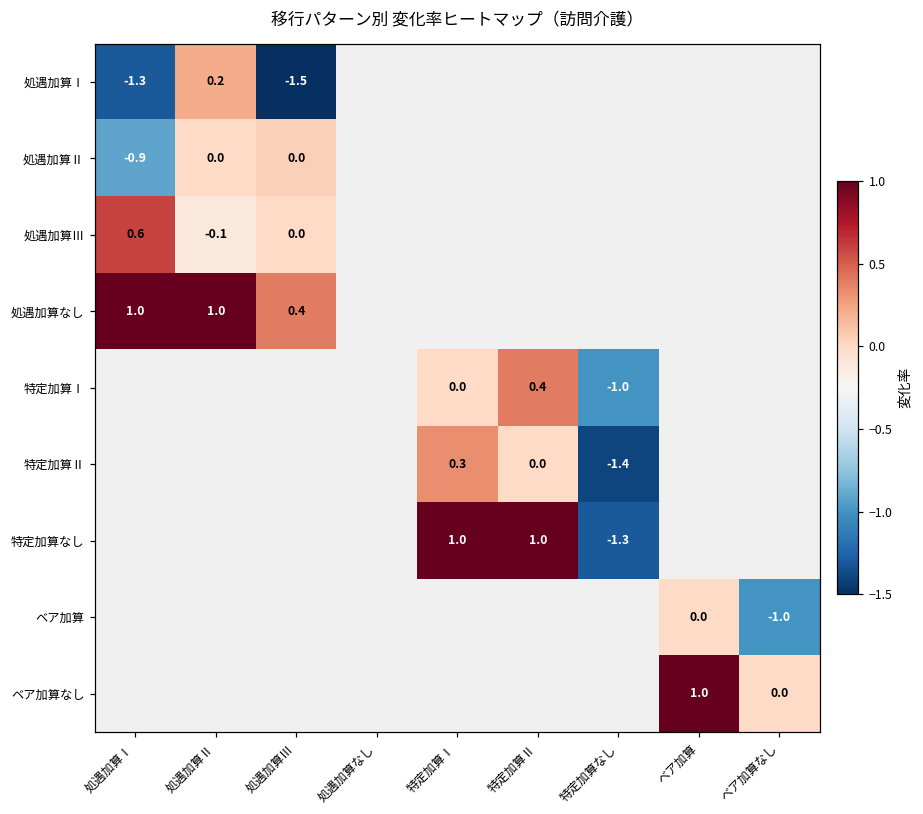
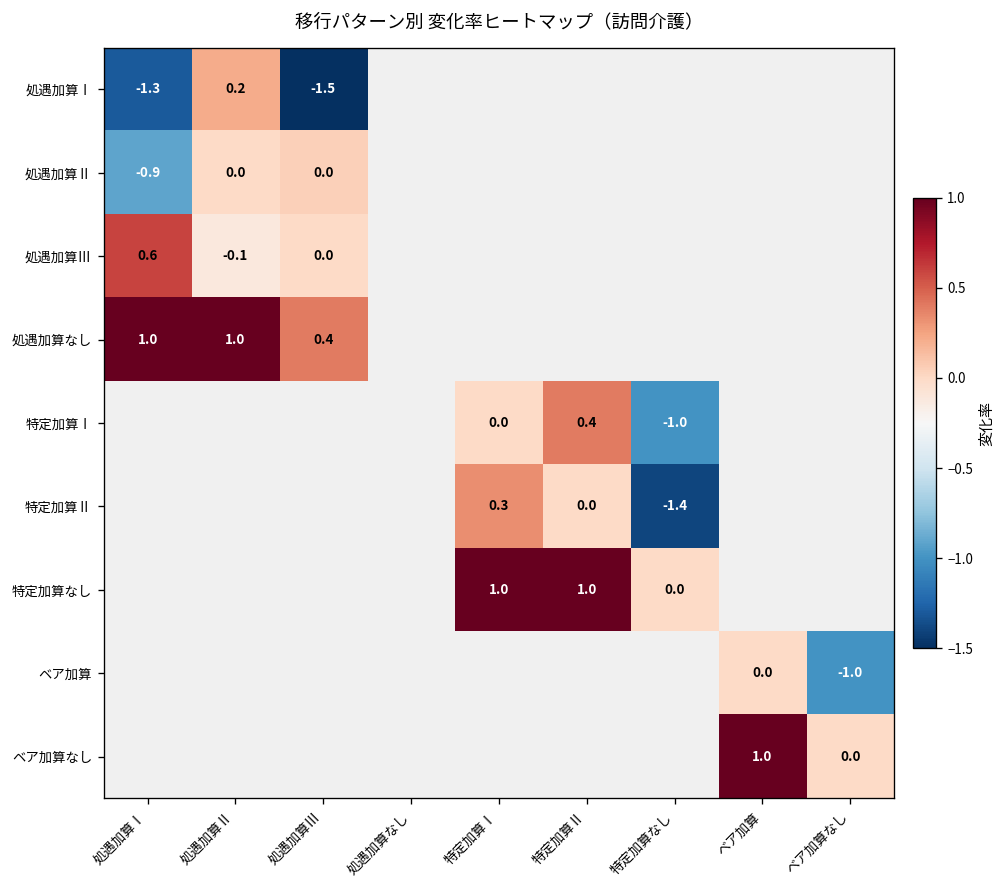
  {
    "処遇加算Ⅰ": {
      "処遇加算Ⅰ": -1.3,
      "処遇加算Ⅱ": 0.2,
      "処遇加算Ⅲ": -1.5
    },
    "処遇加算Ⅱ": {
      "処遇加算Ⅰ": -0.9,
      "処遇加算Ⅱ": 0.0,
      "処遇加算Ⅲ": 0.0
    },
    "処遇加算Ⅲ": {
      "処遇加算Ⅰ": 0.6,
      "処遇加算Ⅱ": -0.1,
      "処遇加算Ⅲ": 0.0
    },
    "処遇加算なし": {
      "処遇加算Ⅰ": 1.0,
      "処遇加算Ⅱ": 1.0,
      "処遇加算Ⅲ": 0.4
    },
    "特定加算Ⅰ": {
      "特定加算Ⅰ": 0.0,
      "特定加算Ⅱ": 0.4,
      "特定加算なし": -1.0
    },
    "特定加算Ⅱ": {
      "特定加算Ⅰ": 0.3,
      "特定加算Ⅱ": 0.0,
      "特定加算なし": -1.4
    },
    "特定加算なし": {
      "特定加算Ⅰ": 1.0,
      "特定加算Ⅱ": 1.0,
-     "特定加算なし": -1.3
+     "特定加算なし": 0.0
    },
    "ベア加算": {
      "ベア加算": 0.0,
      "ベア加算なし": -1.0
    },
    "ベア加算なし": {
      "ベア加算": 1.0,
      "ベア加算なし": 0.0
    }
  }
